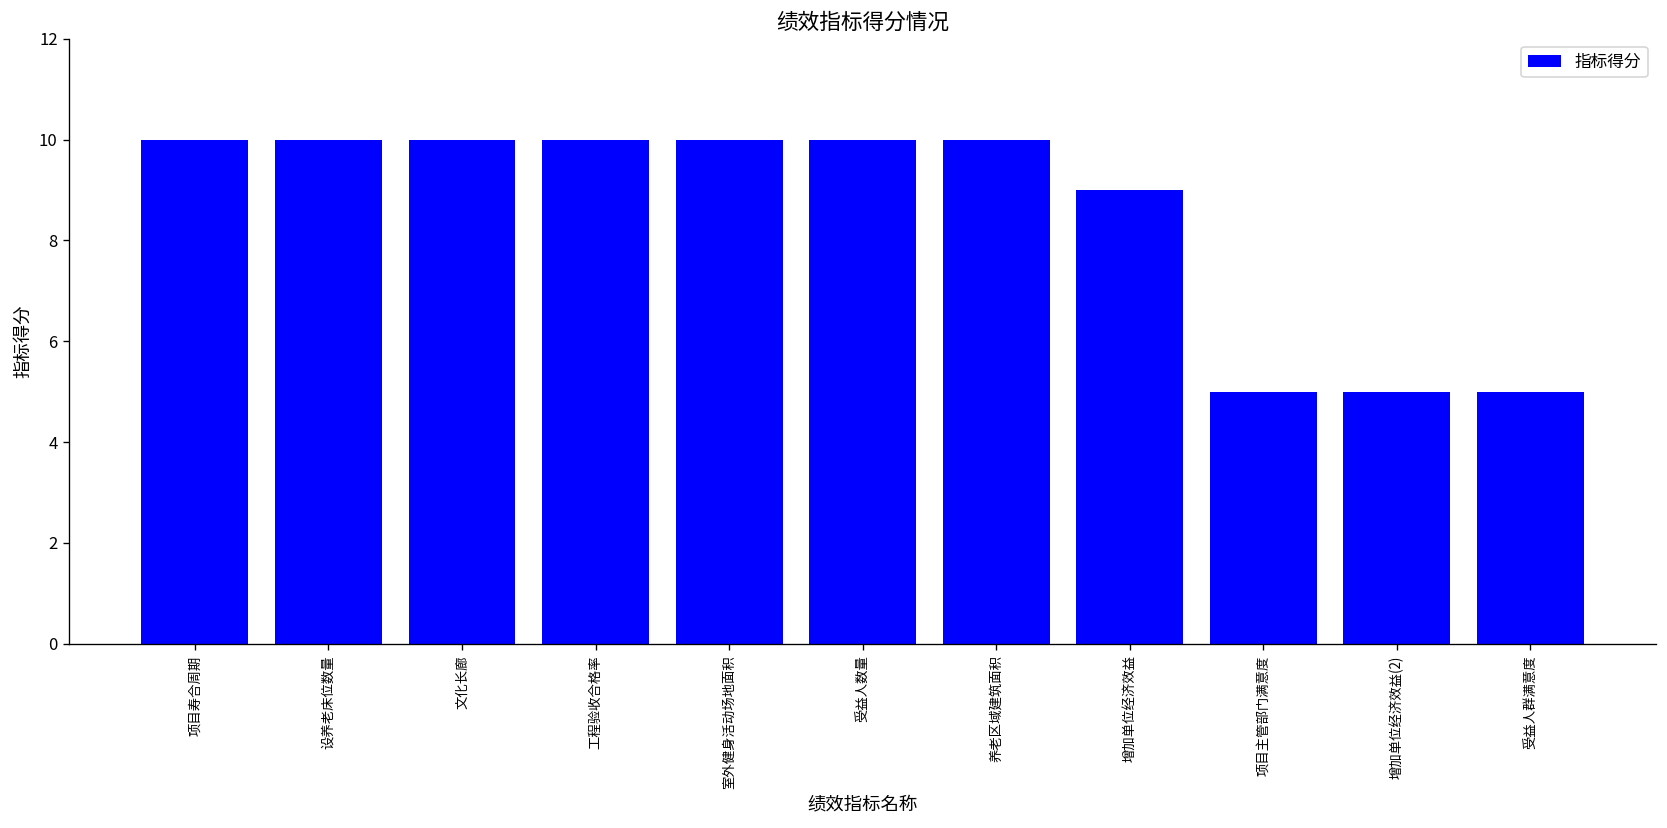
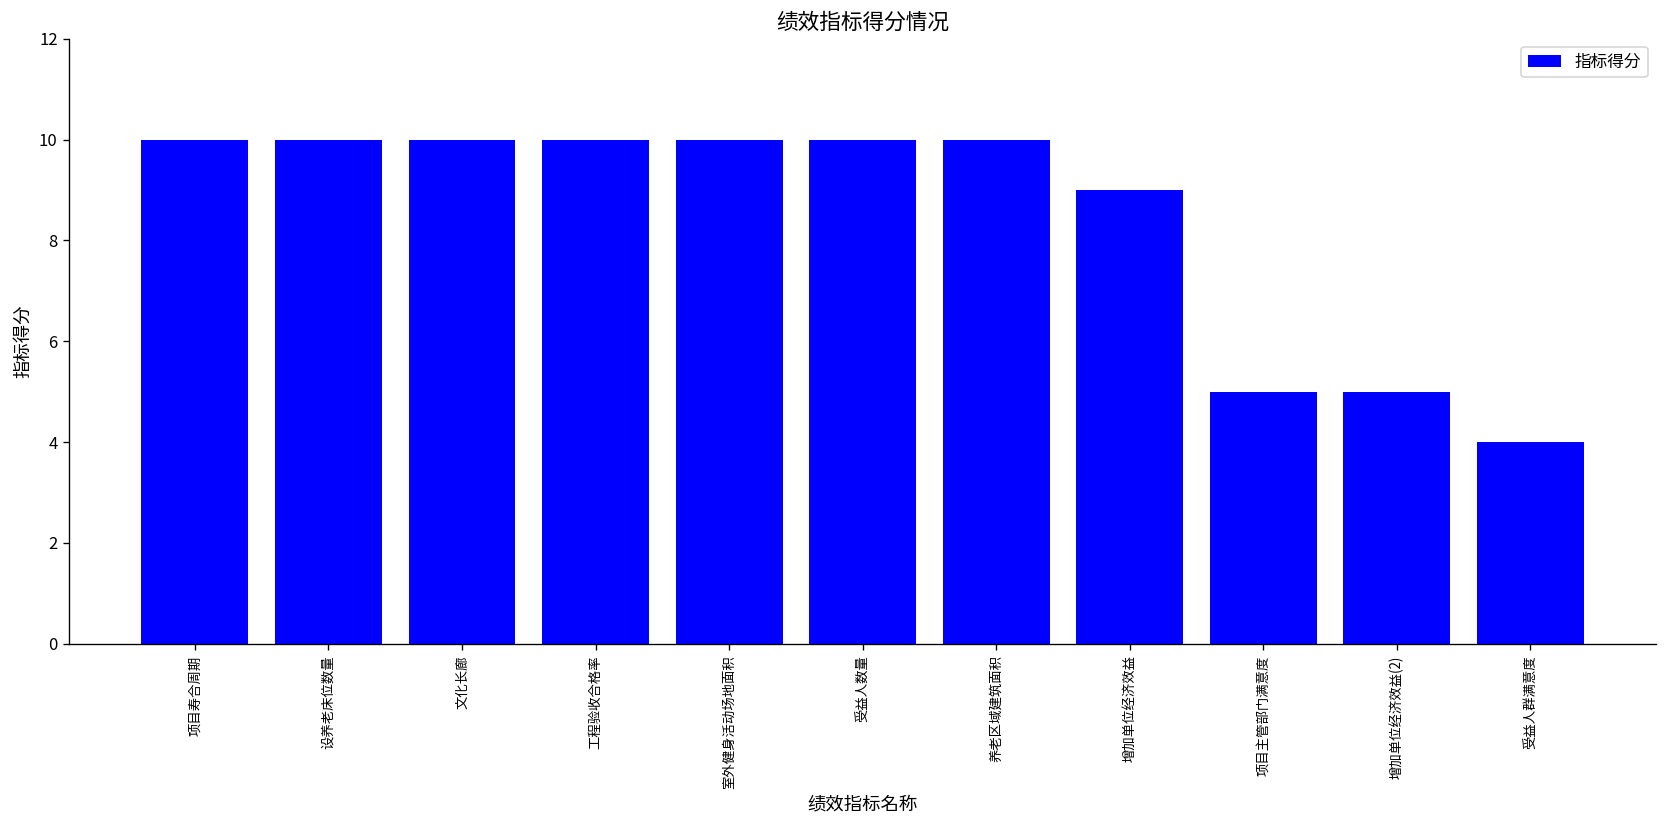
  {
    "项目寿合周期": 10,
    "设养老床位数量": 10,
    "文化长廊": 10,
    "工程验收合格率": 10,
    "室外健身活动场地面积": 10,
    "受益人数量": 10,
    "养老区域建筑面积": 10,
    "增加单位经济效益": 9,
    "项目主管部门满意度": 5,
    "增加单位经济效益(2)": 5,
-   "受益人群满意度": 5
+   "受益人群满意度": 4
  }
